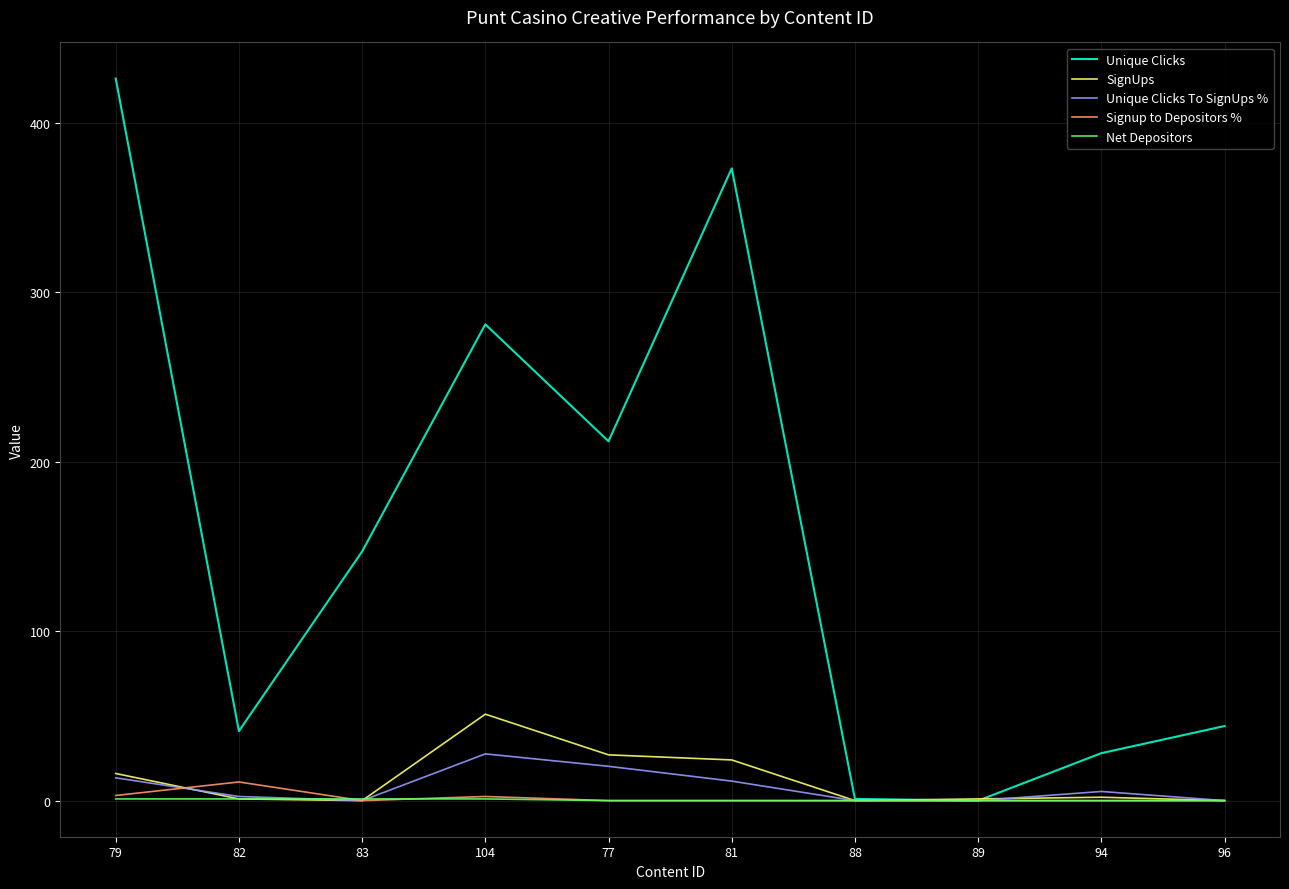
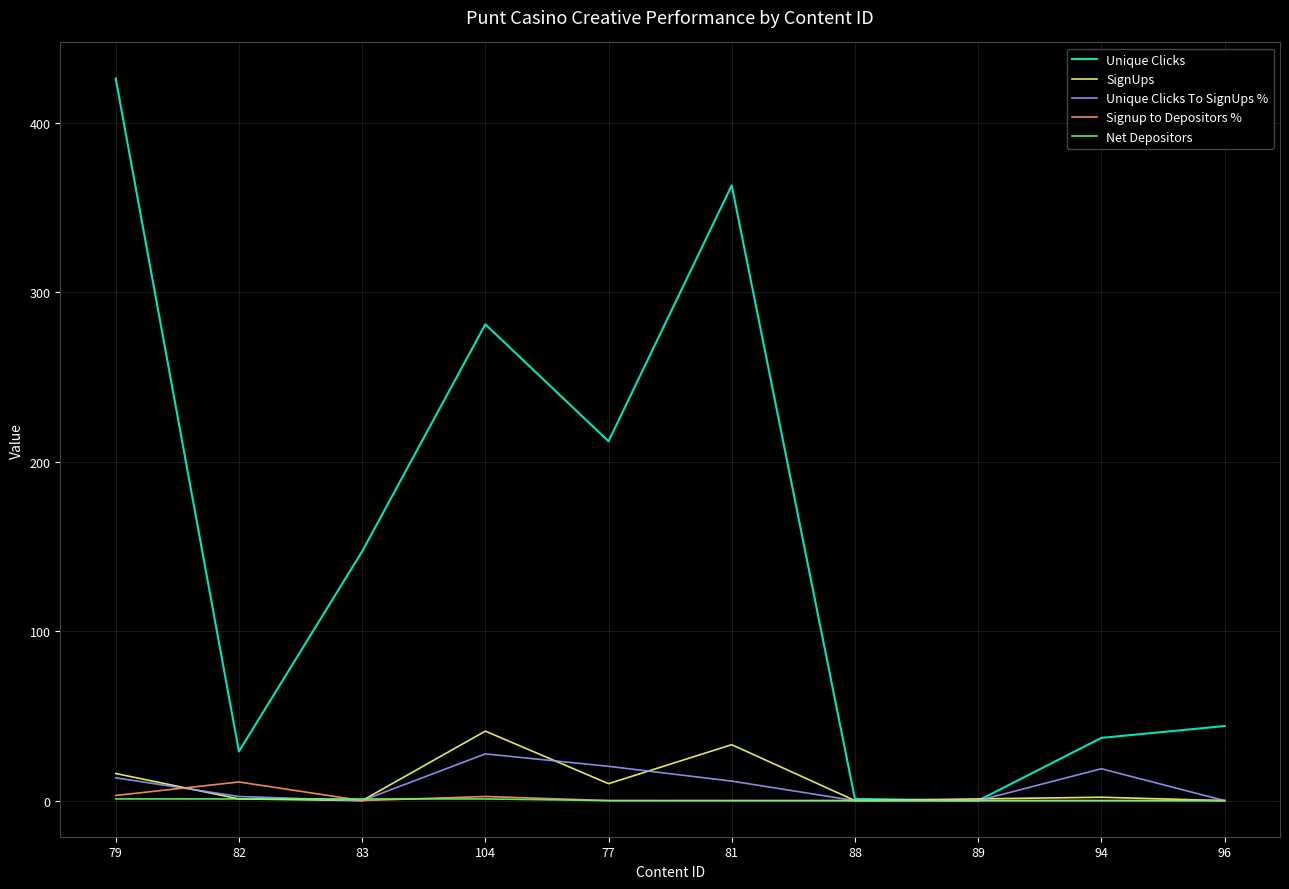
  {
    "Unique Clicks": {
      "79": 426,
-     "82": 41,
+     "82": 29,
      "83": 147,
      "104": 281,
      "77": 212,
-     "81": 373,
-     "94": 28,
+     "81": 363,
+     "94": 37,
      "96": 44
    },
    "SignUps": {
      "79": 16,
-     "104": 51,
-     "77": 27,
-     "81": 24,
+     "104": 41,
+     "77": 10,
+     "81": 33,
      "94": 2
    },
    "Unique Clicks To SignUps %": {
      "79": 13,
      "104": 28,
      "77": 20,
      "81": 12,
-     "94": 5
+     "94": 19
    },
    "Signup to Depositors %": {
      "79": 3,
      "82": 11
    },
    "Net Depositors": {
      "79": 1
    }
  }
